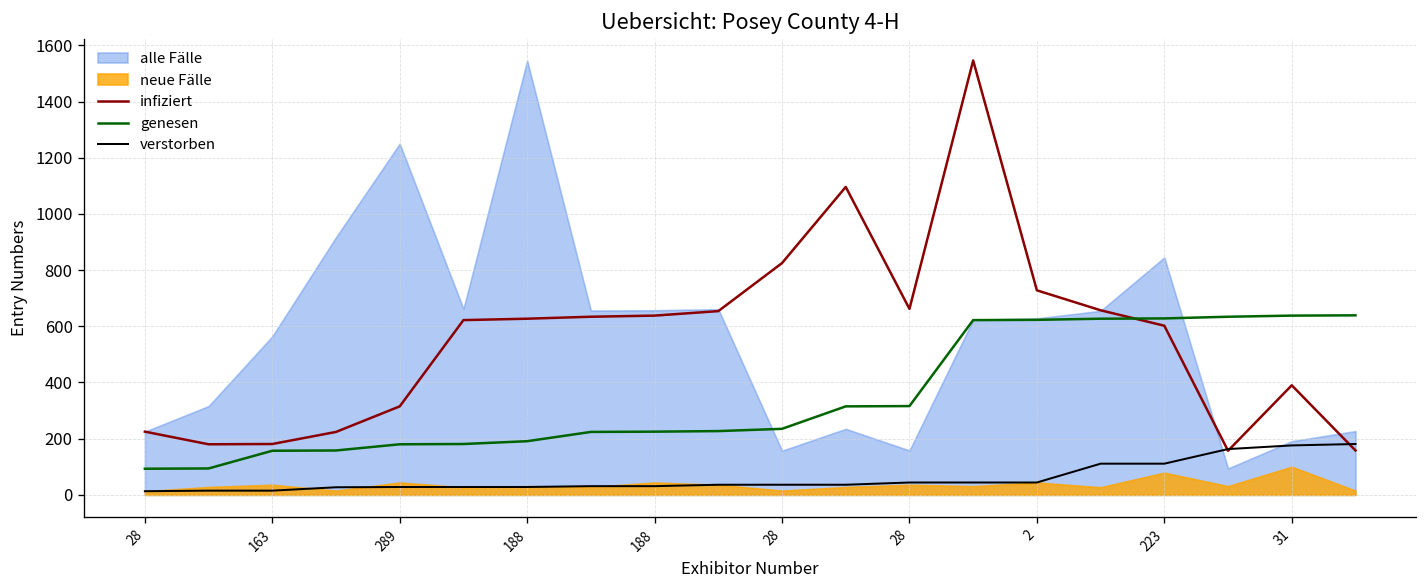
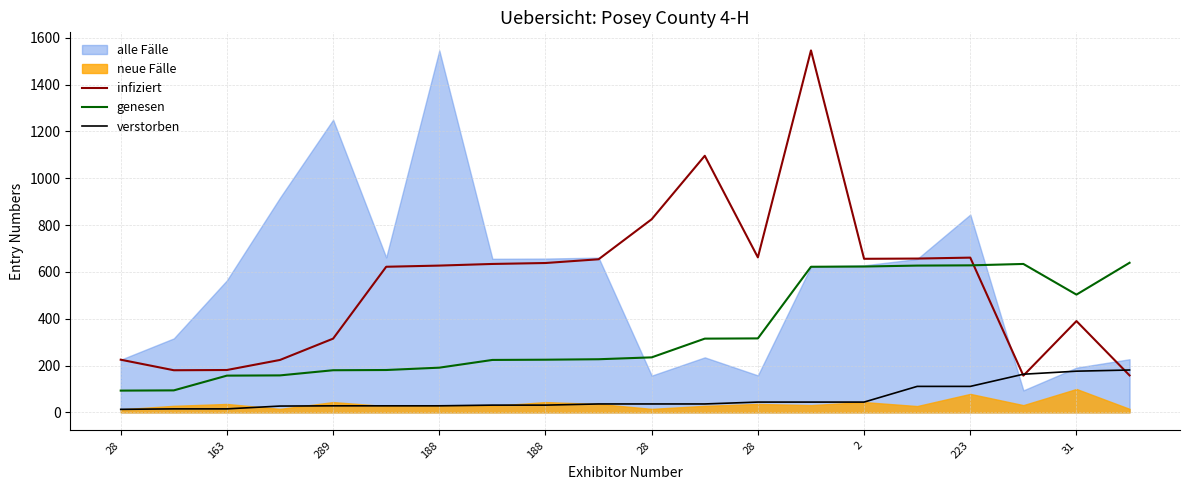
  {
    "infiziert": {
      "163": 180,
      "289": 320,
-     "2": 730,
-     "223": 600,
+     "2": 660,
+     "223": 660,
      "31": 390
    },
    "genesen": {
      "163": 160,
      "289": 180,
      "223": 630,
-     "31": 640
+     "31": 500
    },
    "verstorben": {
      "163": 20,
      "289": 30,
      "223": 110,
      "31": 180
    }
  }
